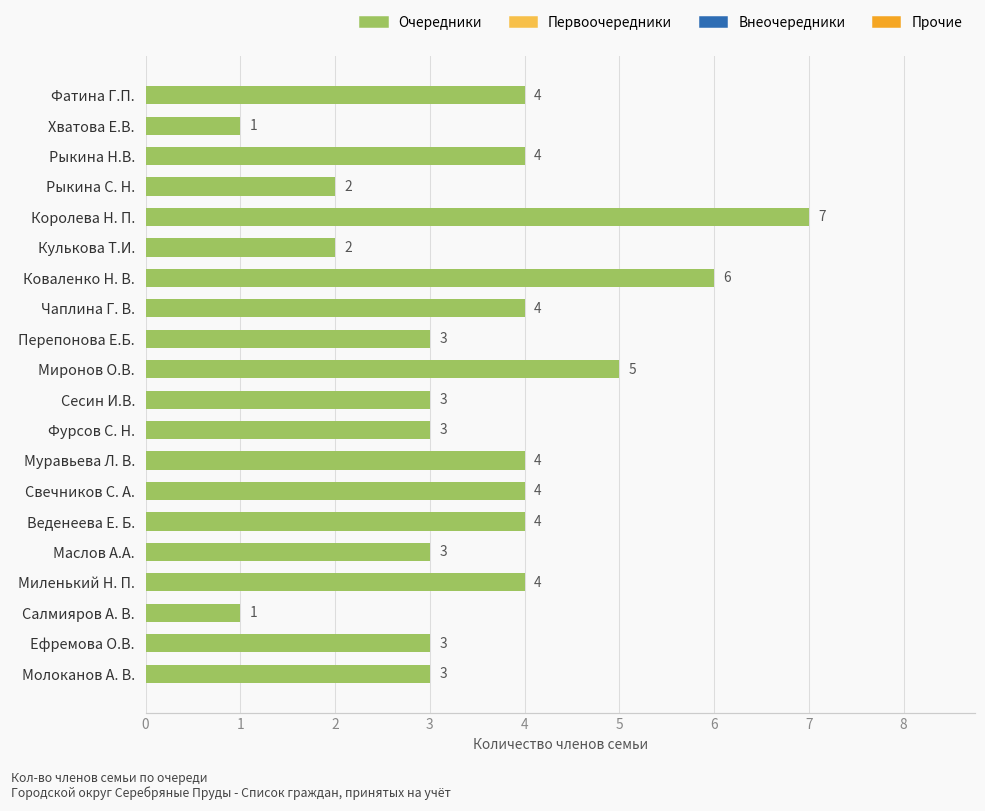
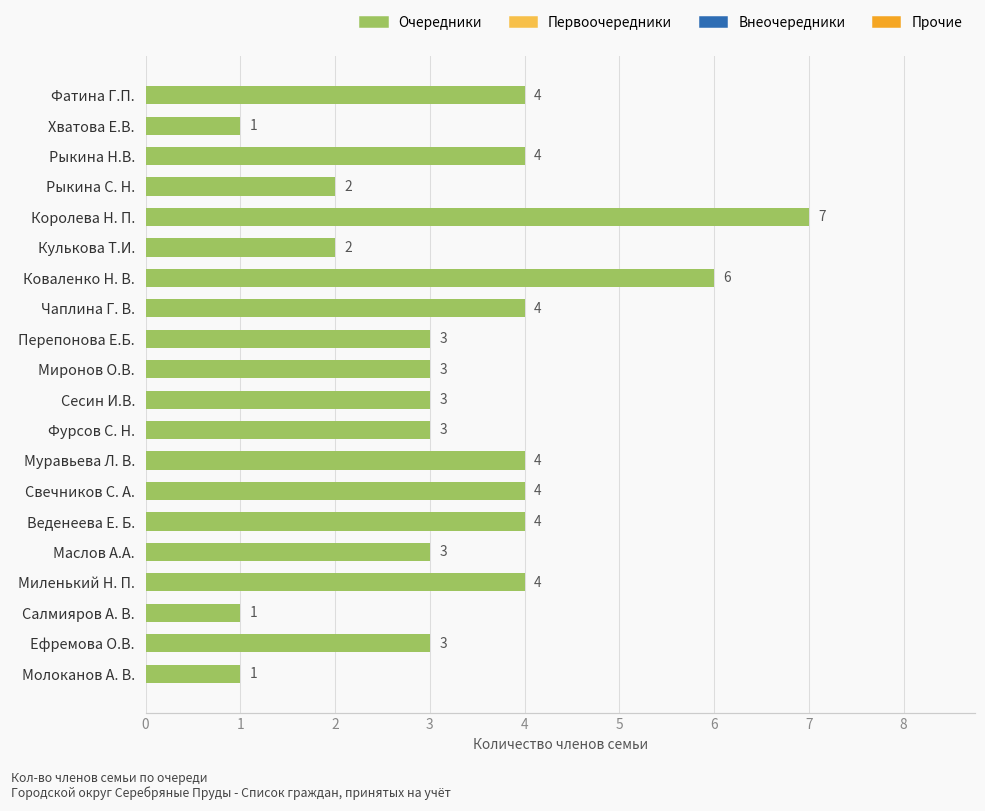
  {
    "Фатина Г.П.": 4,
    "Хватова Е.В.": 1,
    "Рыкина Н.В.": 4,
    "Рыкина С. Н.": 2,
    "Королева Н. П.": 7,
    "Кулькова Т.И.": 2,
    "Коваленко Н. В.": 6,
    "Чаплина Г. В.": 4,
    "Перепонова Е.Б.": 3,
-   "Миронов О.В.": 5,
+   "Миронов О.В.": 3,
    "Сесин И.В.": 3,
    "Фурсов С. Н.": 3,
    "Муравьева Л. В.": 4,
    "Свечников С. А.": 4,
    "Веденеева Е. Б.": 4,
    "Маслов А.А.": 3,
    "Миленький Н. П.": 4,
    "Салмияров А. В.": 1,
    "Ефремова О.В.": 3,
-   "Молоканов А. В.": 3
+   "Молоканов А. В.": 1
  }
